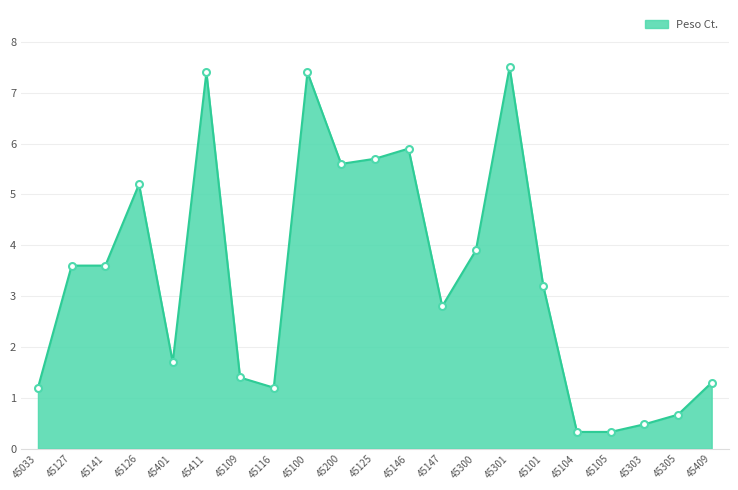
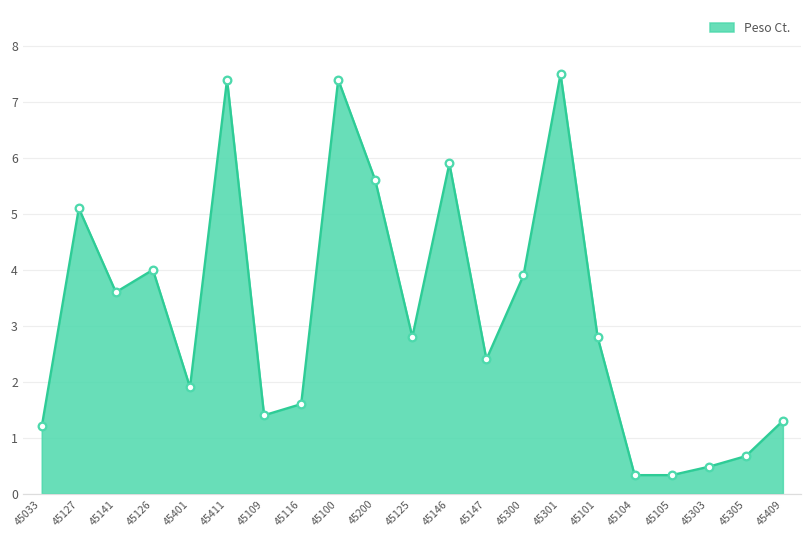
  {
    "45033": 1.2,
-   "45127": 3.6,
+   "45127": 5.1,
    "45141": 3.6,
-   "45126": 5.2,
-   "45401": 1.7,
+   "45126": 4.0,
+   "45401": 1.9,
    "45411": 7.4,
    "45109": 1.4,
-   "45116": 1.2,
+   "45116": 1.6,
    "45100": 7.4,
    "45200": 5.6,
-   "45125": 5.7,
+   "45125": 2.8,
    "45146": 5.9,
-   "45147": 2.8,
+   "45147": 2.4,
    "45300": 3.9,
    "45301": 7.5,
-   "45101": 3.2,
+   "45101": 2.8,
    "45104": 0.3,
    "45105": 0.3,
    "45303": 0.5,
    "45305": 0.7,
    "45409": 1.3
  }
